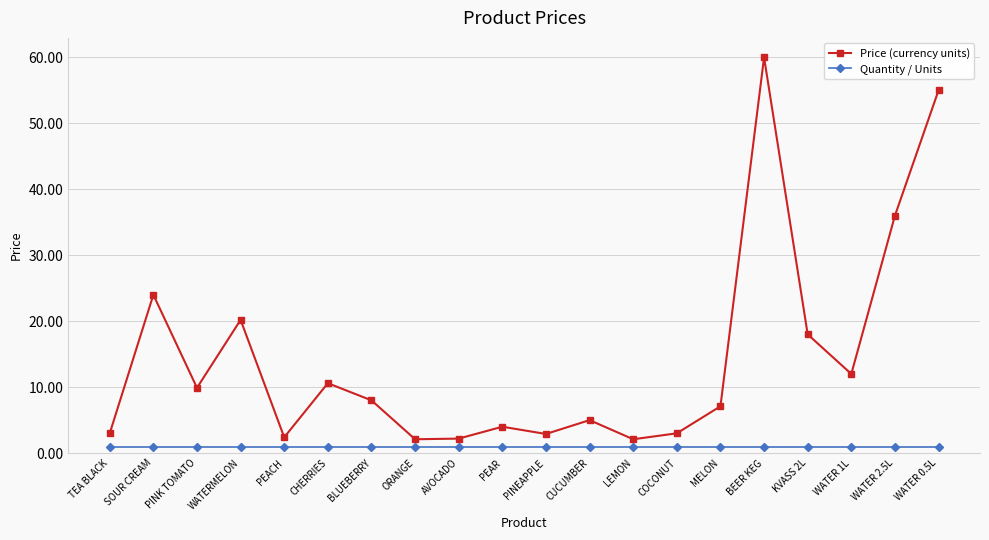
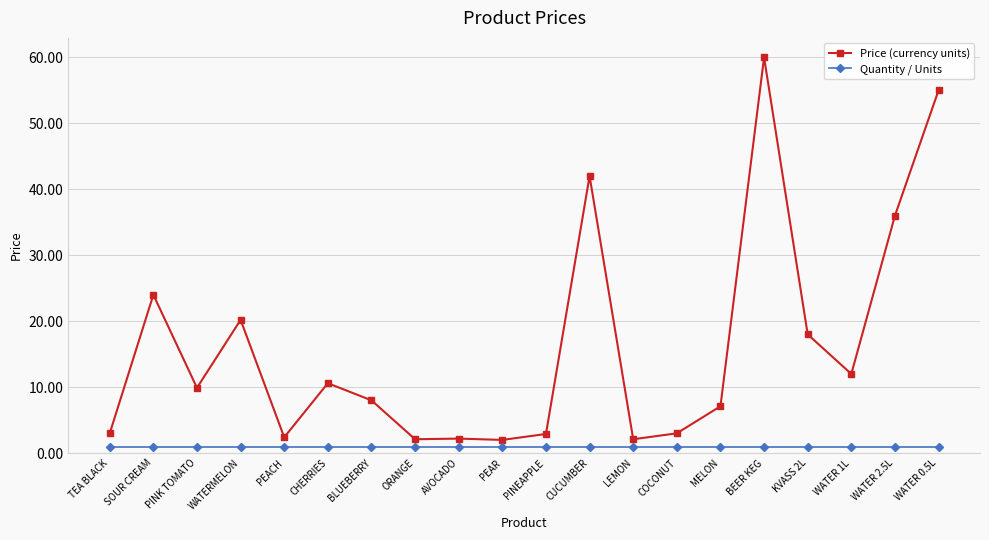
  {
    "Price (currency units)": {
      "TEA BLACK": 3,
      "SOUR CREAM": 24,
      "PINK TOMATO": 10,
      "WATERMELON": 20,
      "PEACH": 2,
      "CHERRIES": 11,
      "BLUEBERRY": 8,
      "ORANGE": 2,
      "AVOCADO": 2,
-     "PEAR": 4,
+     "PEAR": 2,
      "PINEAPPLE": 3,
-     "CUCUMBER": 5,
+     "CUCUMBER": 42,
      "LEMON": 2,
      "COCONUT": 3,
      "MELON": 7,
      "BEER KEG": 60,
      "KVASS 2L": 18,
      "WATER 1L": 12,
      "WATER 2.5L": 36,
      "WATER 0.5L": 55
    },
    "Quantity / Units": {
      "TEA BLACK": 1,
      "SOUR CREAM": 1,
      "PINK TOMATO": 1,
      "WATERMELON": 1,
      "PEACH": 1,
      "CHERRIES": 1,
      "BLUEBERRY": 1,
      "ORANGE": 1,
      "AVOCADO": 1,
      "PEAR": 1,
      "PINEAPPLE": 1,
      "CUCUMBER": 1,
      "LEMON": 1,
      "COCONUT": 1,
      "MELON": 1,
      "BEER KEG": 1,
      "KVASS 2L": 1,
      "WATER 1L": 1,
      "WATER 2.5L": 1,
      "WATER 0.5L": 1
    }
  }
